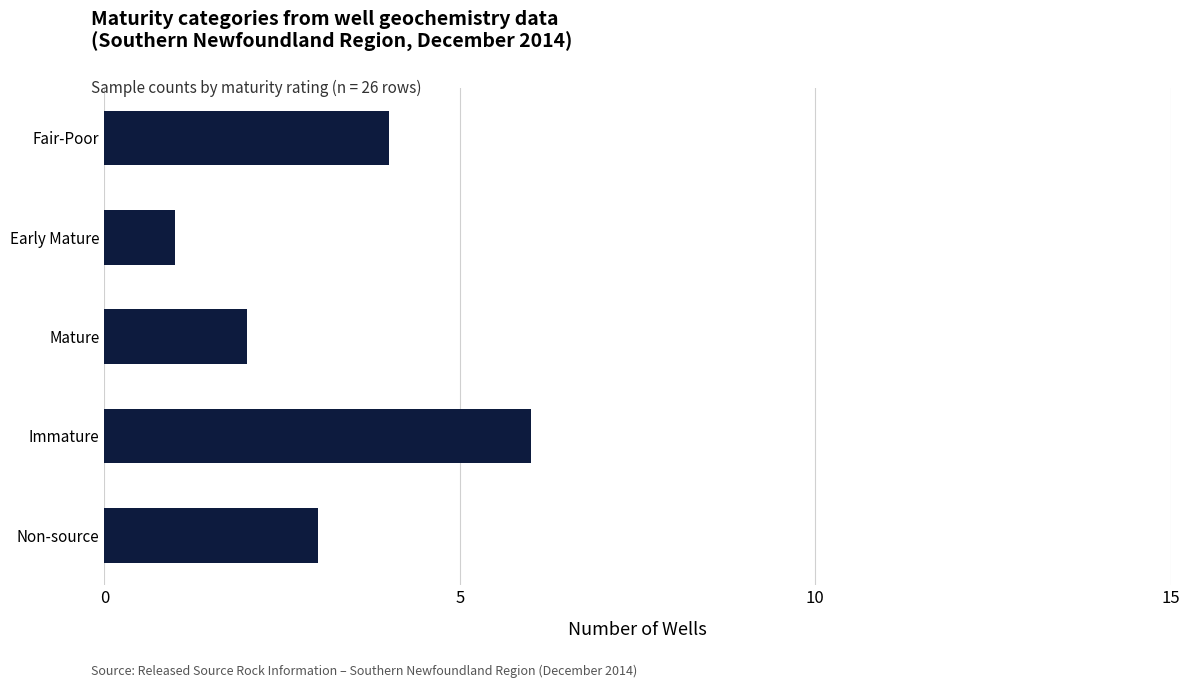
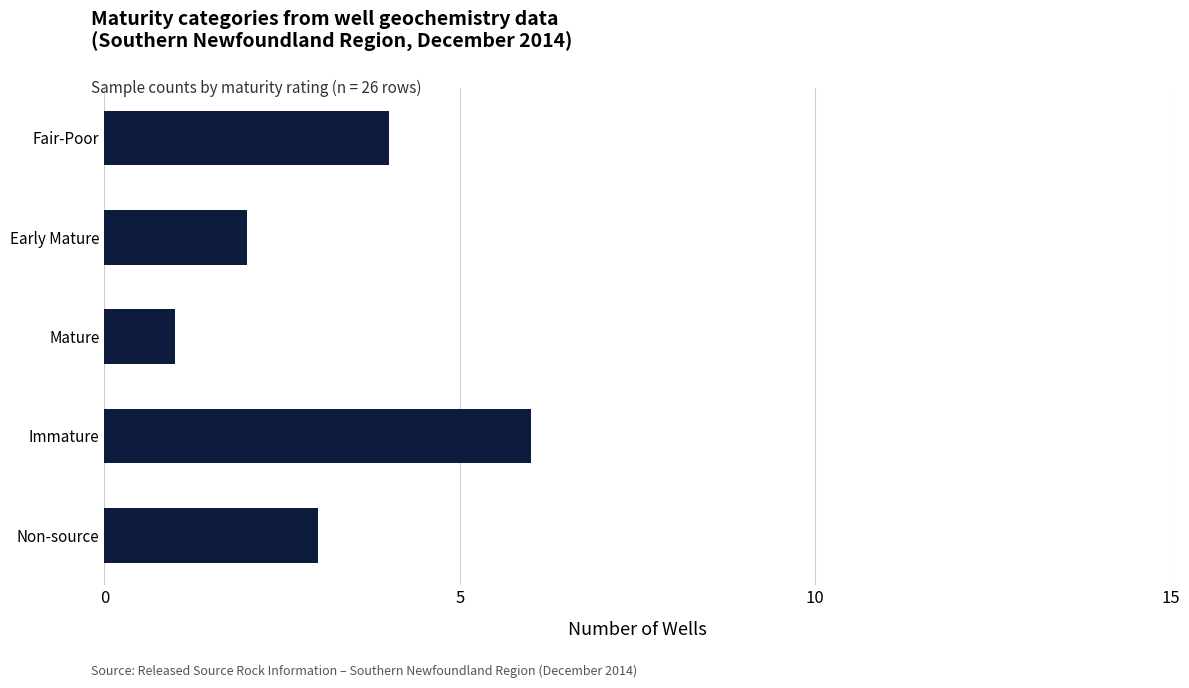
  {
    "Fair-Poor": 4,
-   "Early Mature": 1,
-   "Mature": 2,
+   "Early Mature": 2,
+   "Mature": 1,
    "Immature": 6,
    "Non-source": 3
  }
